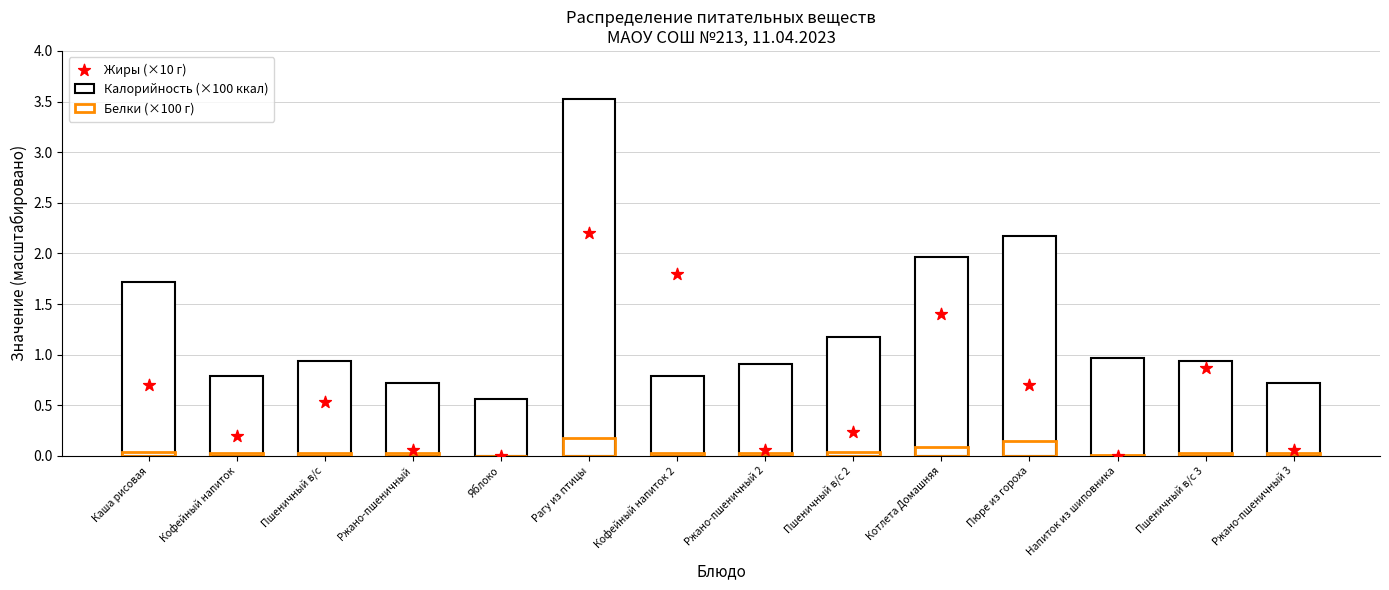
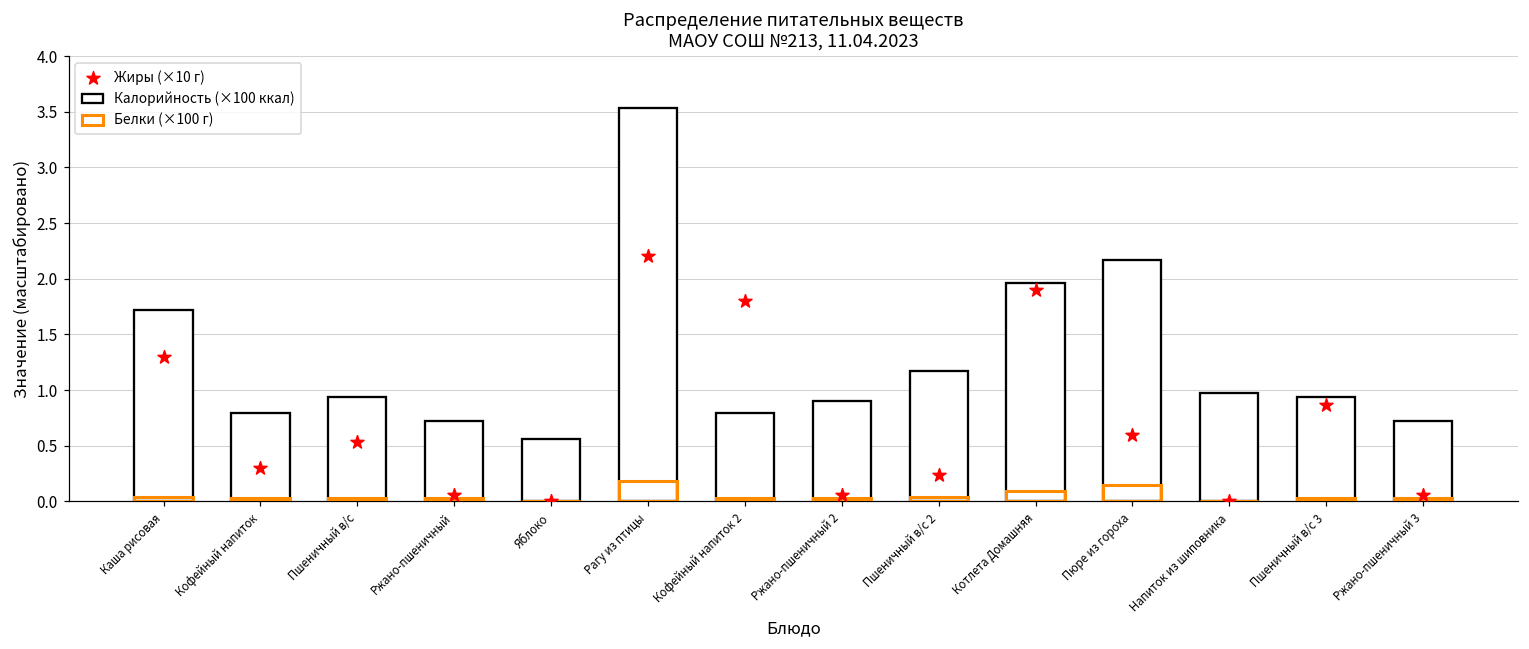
  {
    "Жиры (×10 г)": {
-     "Каша рисовая": 0.70,
-     "Кофейный напиток": 0.20,
-     "Котлета Домашняя": 1.40,
-     "Пюре из гороха": 0.70
+     "Каша рисовая": 1.30,
+     "Кофейный напиток": 0.30,
+     "Котлета Домашняя": 1.90,
+     "Пюре из гороха": 0.60
    }
  }
